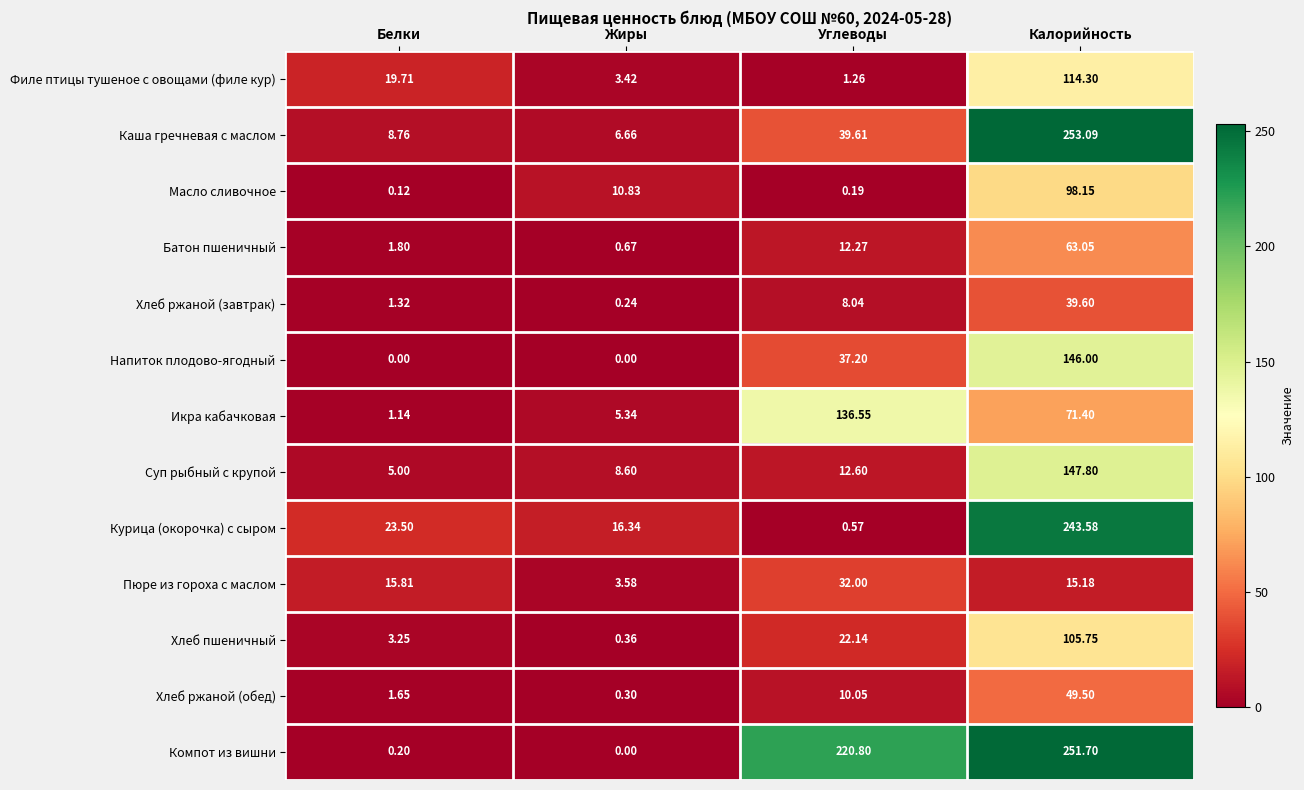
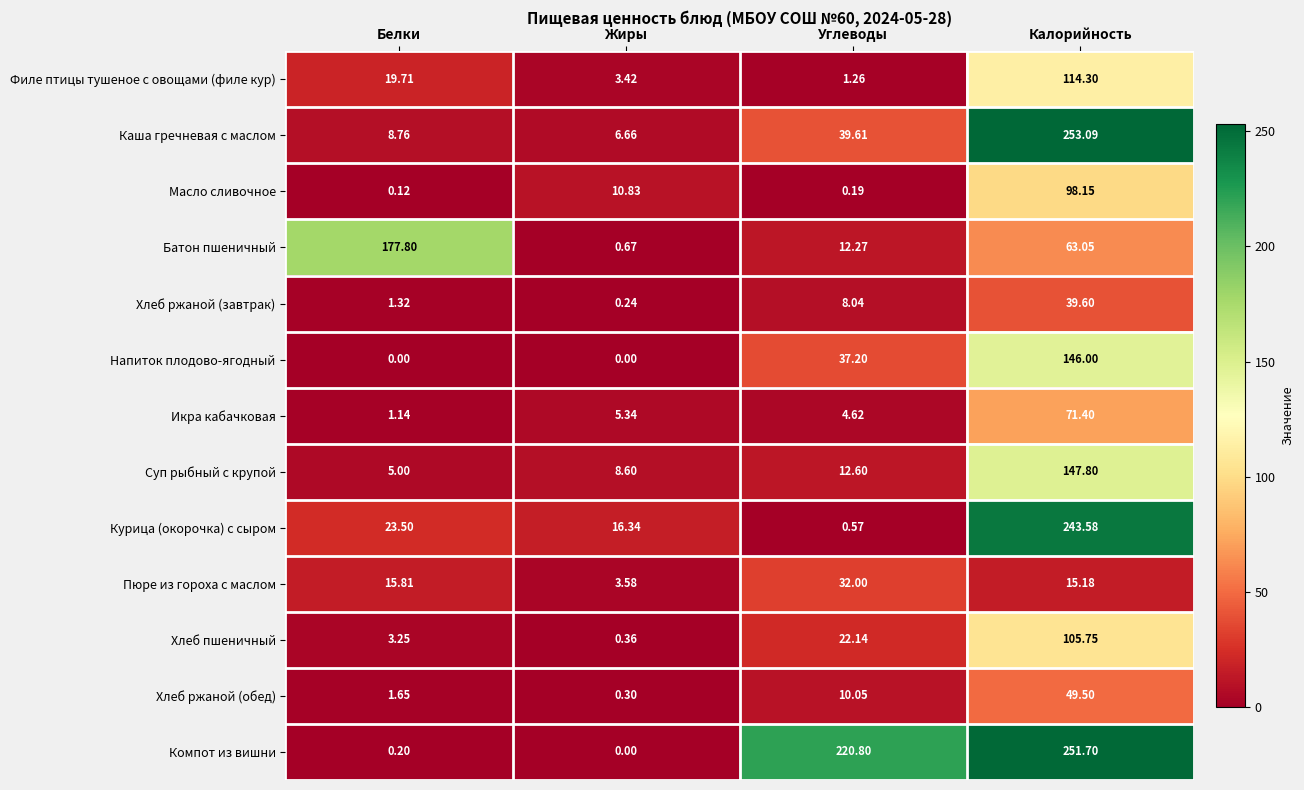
  {
    "Филе птицы тушеное с овощами (филе кур)": {
      "Белки": 19.71,
      "Жиры": 3.42,
      "Углеводы": 1.26,
      "Калорийность": 114.30
    },
    "Каша гречневая с маслом": {
      "Белки": 8.76,
      "Жиры": 6.66,
      "Углеводы": 39.61,
      "Калорийность": 253.09
    },
    "Масло сливочное": {
      "Белки": 0.12,
      "Жиры": 10.83,
      "Углеводы": 0.19,
      "Калорийность": 98.15
    },
    "Батон пшеничный": {
-     "Белки": 1.80,
+     "Белки": 177.80,
      "Жиры": 0.67,
      "Углеводы": 12.27,
      "Калорийность": 63.05
    },
    "Хлеб ржаной (завтрак)": {
      "Белки": 1.32,
      "Жиры": 0.24,
      "Углеводы": 8.04,
      "Калорийность": 39.60
    },
    "Напиток плодово-ягодный": {
      "Белки": 0.00,
      "Жиры": 0.00,
      "Углеводы": 37.20,
      "Калорийность": 146.00
    },
    "Икра кабачковая": {
      "Белки": 1.14,
      "Жиры": 5.34,
-     "Углеводы": 136.55,
+     "Углеводы": 4.62,
      "Калорийность": 71.40
    },
    "Суп рыбный с крупой": {
      "Белки": 5.00,
      "Жиры": 8.60,
      "Углеводы": 12.60,
      "Калорийность": 147.80
    },
    "Курица (окорочка) с сыром": {
      "Белки": 23.50,
      "Жиры": 16.34,
      "Углеводы": 0.57,
      "Калорийность": 243.58
    },
    "Пюре из гороха с маслом": {
      "Белки": 15.81,
      "Жиры": 3.58,
      "Углеводы": 32.00,
      "Калорийность": 15.18
    },
    "Хлеб пшеничный": {
      "Белки": 3.25,
      "Жиры": 0.36,
      "Углеводы": 22.14,
      "Калорийность": 105.75
    },
    "Хлеб ржаной (обед)": {
      "Белки": 1.65,
      "Жиры": 0.30,
      "Углеводы": 10.05,
      "Калорийность": 49.50
    },
    "Компот из вишни": {
      "Белки": 0.20,
      "Жиры": 0.00,
      "Углеводы": 220.80,
      "Калорийность": 251.70
    }
  }
